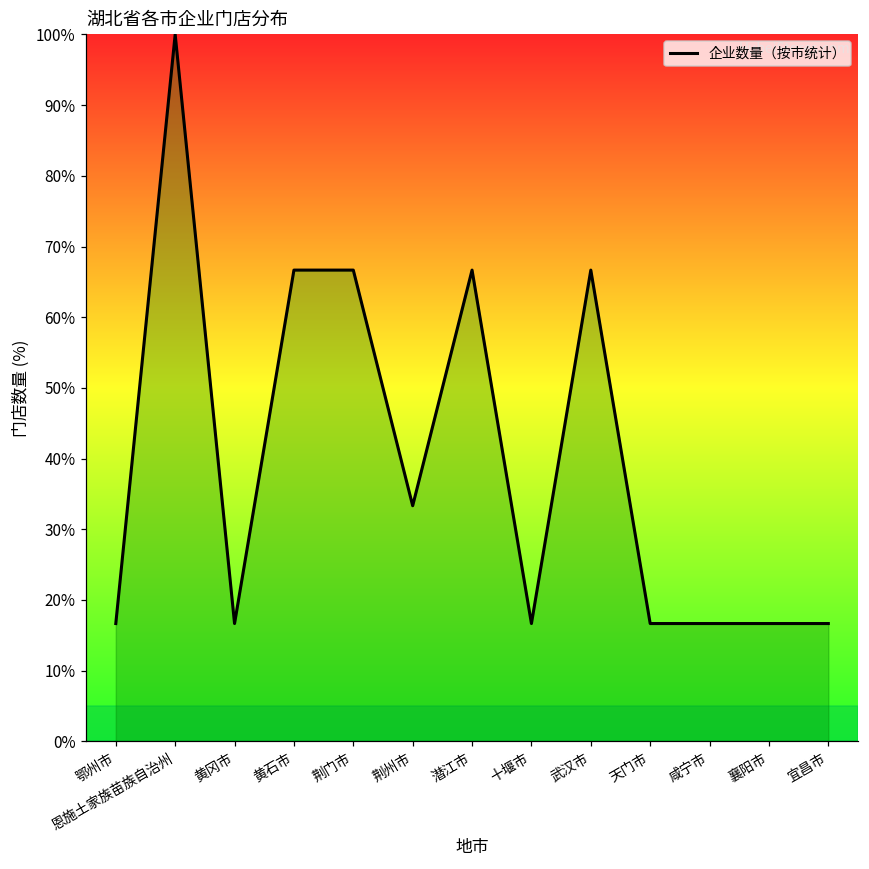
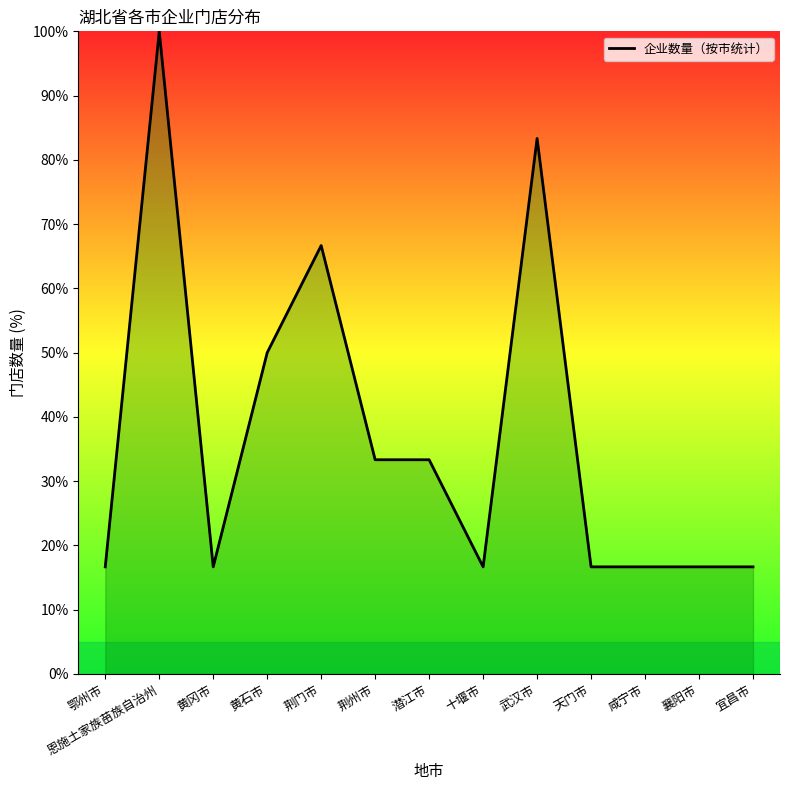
  {
    "鄂州市": "17%",
    "恩施土家族苗族自治州": "100%",
    "黄冈市": "17%",
-   "黄石市": "67%",
+   "黄石市": "50%",
    "荆门市": "67%",
    "荆州市": "33%",
-   "潜江市": "67%",
+   "潜江市": "33%",
    "十堰市": "17%",
-   "武汉市": "67%",
+   "武汉市": "83%",
    "天门市": "17%",
    "咸宁市": "17%",
    "襄阳市": "17%",
    "宜昌市": "17%"
  }
